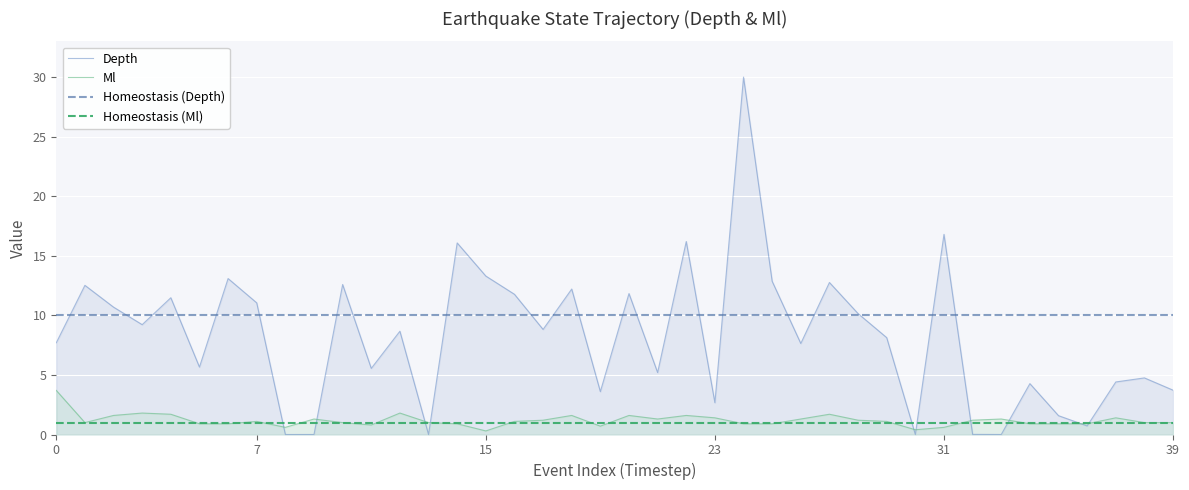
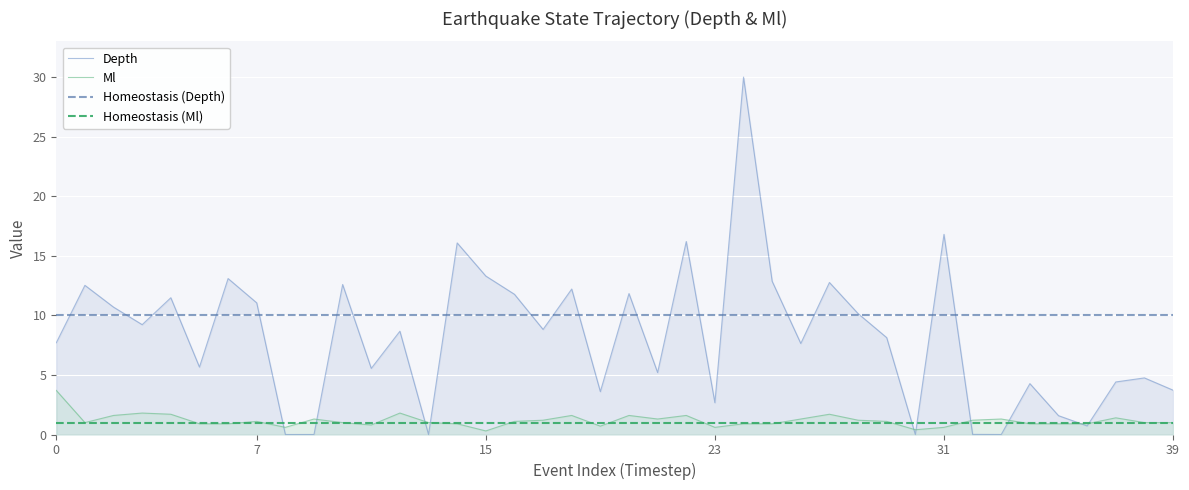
  {
    "Depth": {
      "0": 7.7,
      "7": 11.1,
      "15": 13.3,
      "23": 2.7,
      "31": 16.8,
      "39": 3.7
    },
    "Ml": {
      "0": 3.7,
      "7": 1.1,
      "15": 0.3,
-     "23": 1.4,
+     "23": 0.6,
      "31": 0.6,
      "39": 1.0
    }
  }
